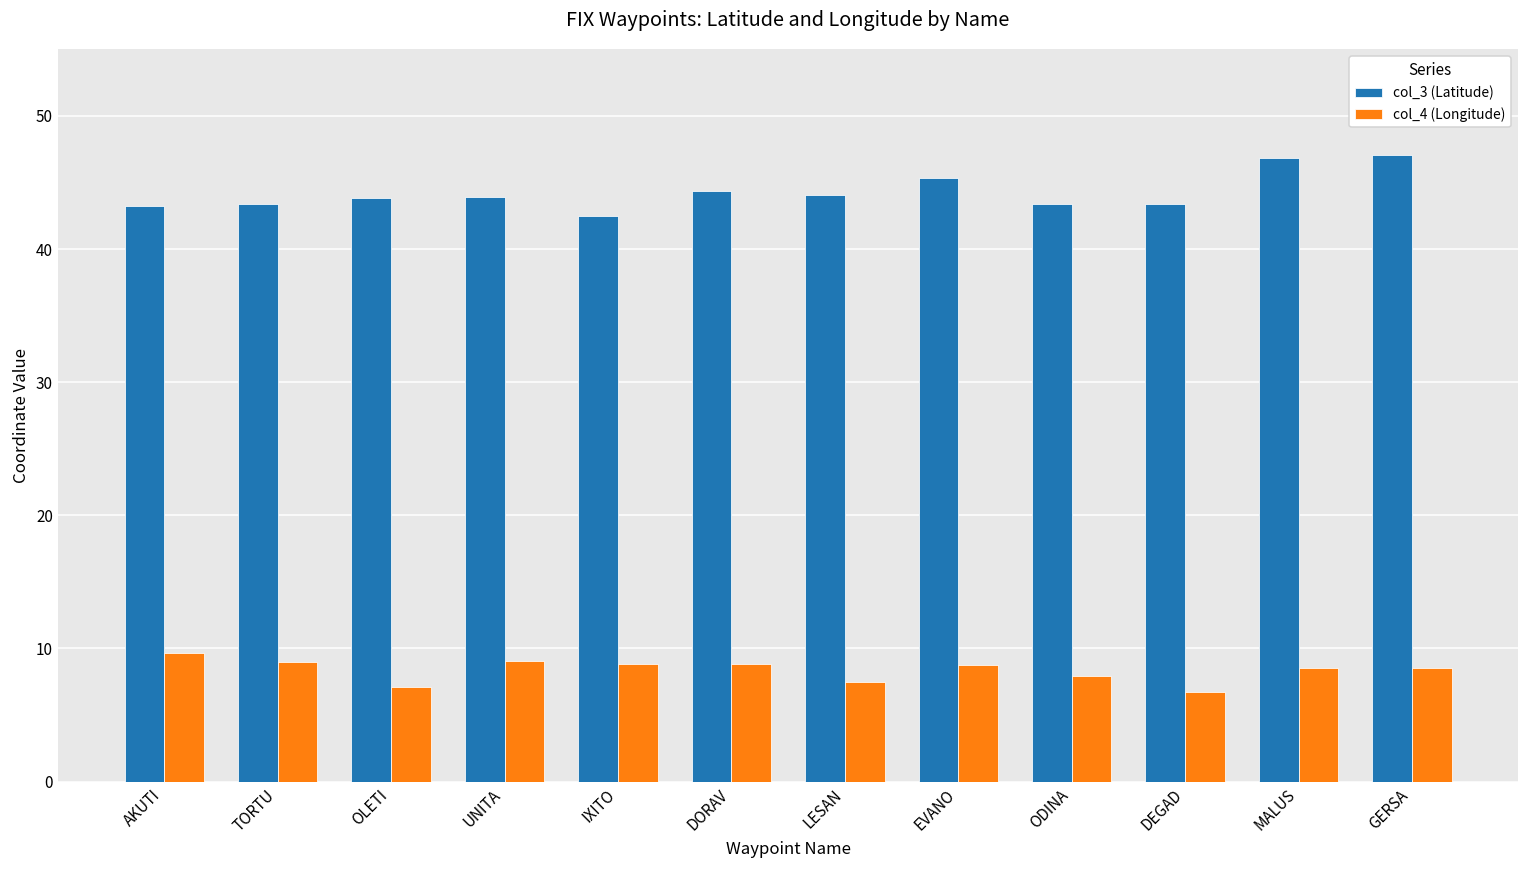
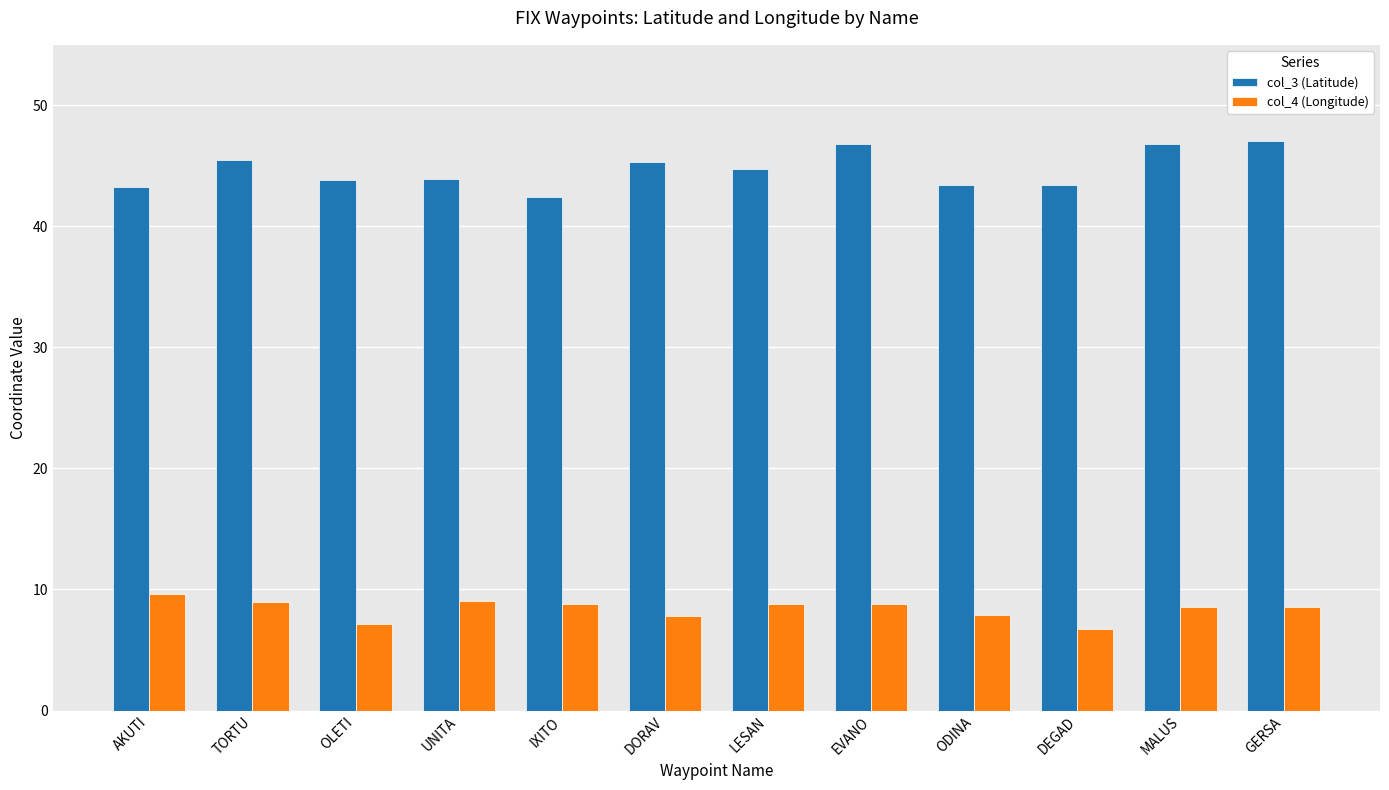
  {
    "col_3 (Latitude)": {
      "AKUTI": 43.2,
-     "TORTU": 43.4,
+     "TORTU": 45.4,
      "OLETI": 43.8,
      "UNITA": 43.9,
      "IXITO": 42.5,
-     "DORAV": 44.3,
-     "LESAN": 44.1,
-     "EVANO": 45.3,
+     "DORAV": 45.3,
+     "LESAN": 44.8,
+     "EVANO": 46.8,
      "ODINA": 43.4,
      "DEGAD": 43.4,
      "MALUS": 46.8,
      "GERSA": 47.0
    },
    "col_4 (Longitude)": {
      "AKUTI": 9.7,
      "TORTU": 9.0,
      "OLETI": 7.1,
      "UNITA": 9.0,
      "IXITO": 8.8,
-     "DORAV": 8.9,
-     "LESAN": 7.5,
+     "DORAV": 7.8,
+     "LESAN": 8.8,
      "EVANO": 8.8,
      "ODINA": 7.9,
      "DEGAD": 6.8,
      "MALUS": 8.6,
      "GERSA": 8.5
    }
  }
